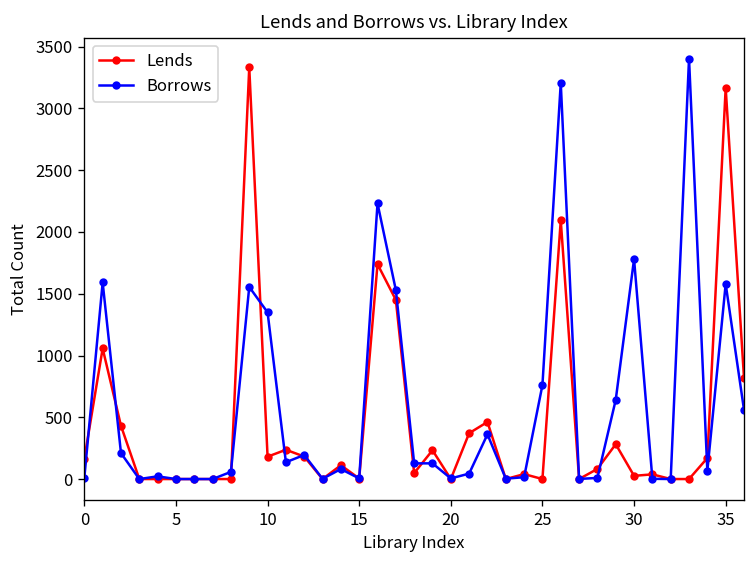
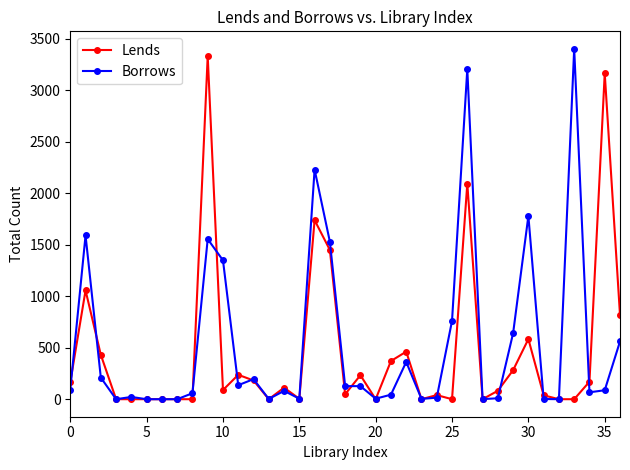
  {
    "Lends": {
      "0": 170,
-     "10": 180,
+     "10": 90,
      "25": 0,
-     "30": 30,
+     "30": 580,
      "35": 3170
    },
    "Borrows": {
-     "0": 10,
+     "0": 90,
      "10": 1350,
      "25": 760,
      "30": 1780,
-     "35": 1580
+     "35": 90
    }
  }
